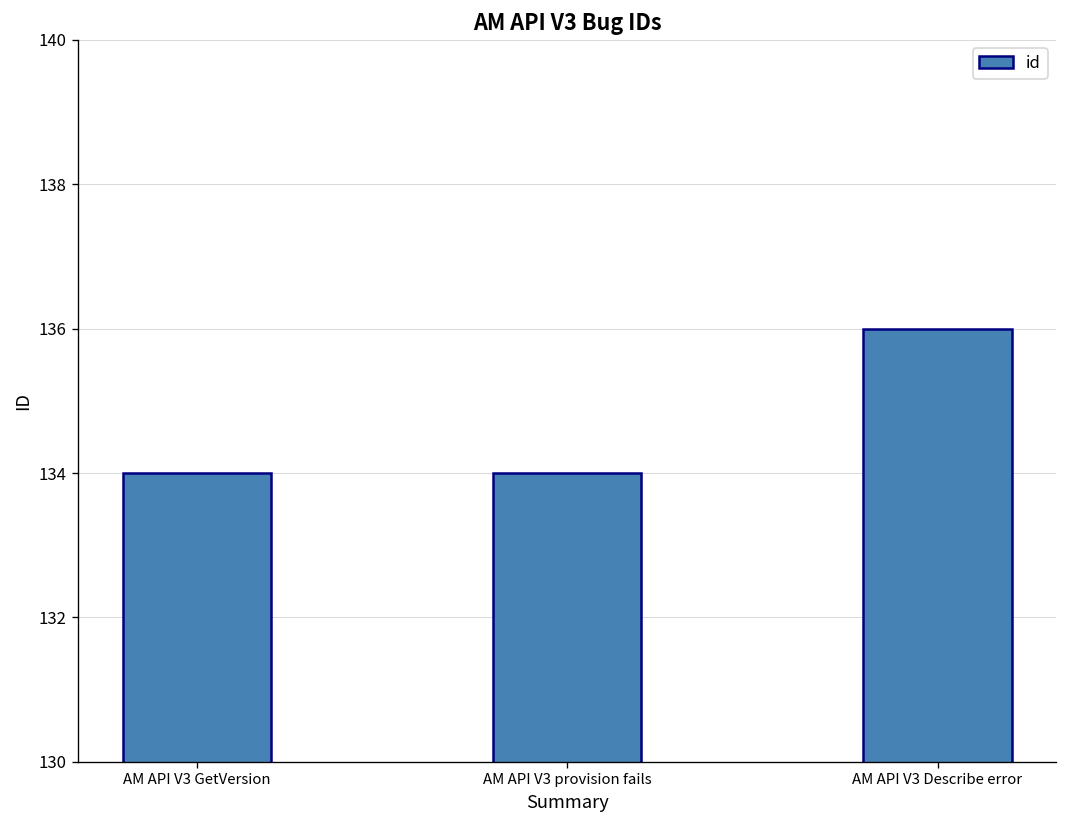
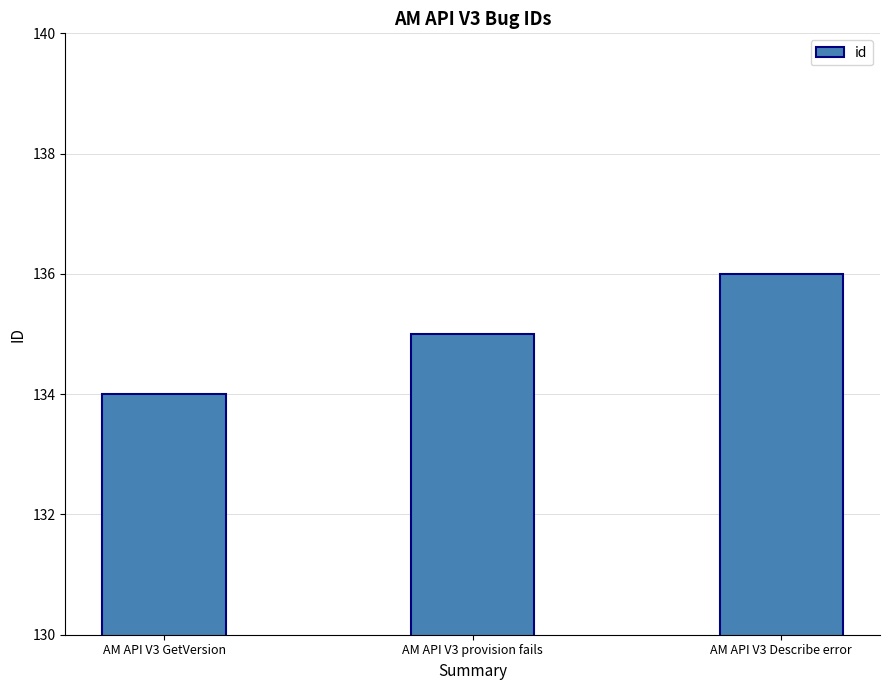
  {
    "AM API V3 GetVersion": 134,
-   "AM API V3 provision fails": 134,
+   "AM API V3 provision fails": 135,
    "AM API V3 Describe error": 136
  }
